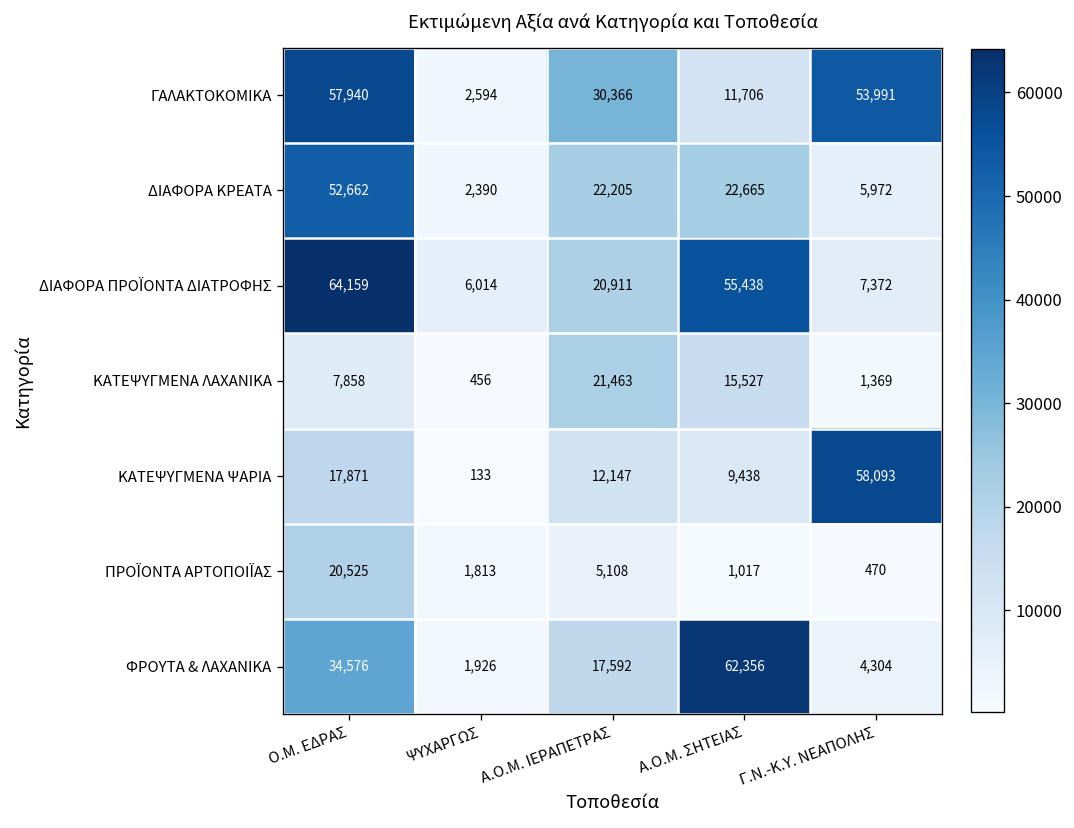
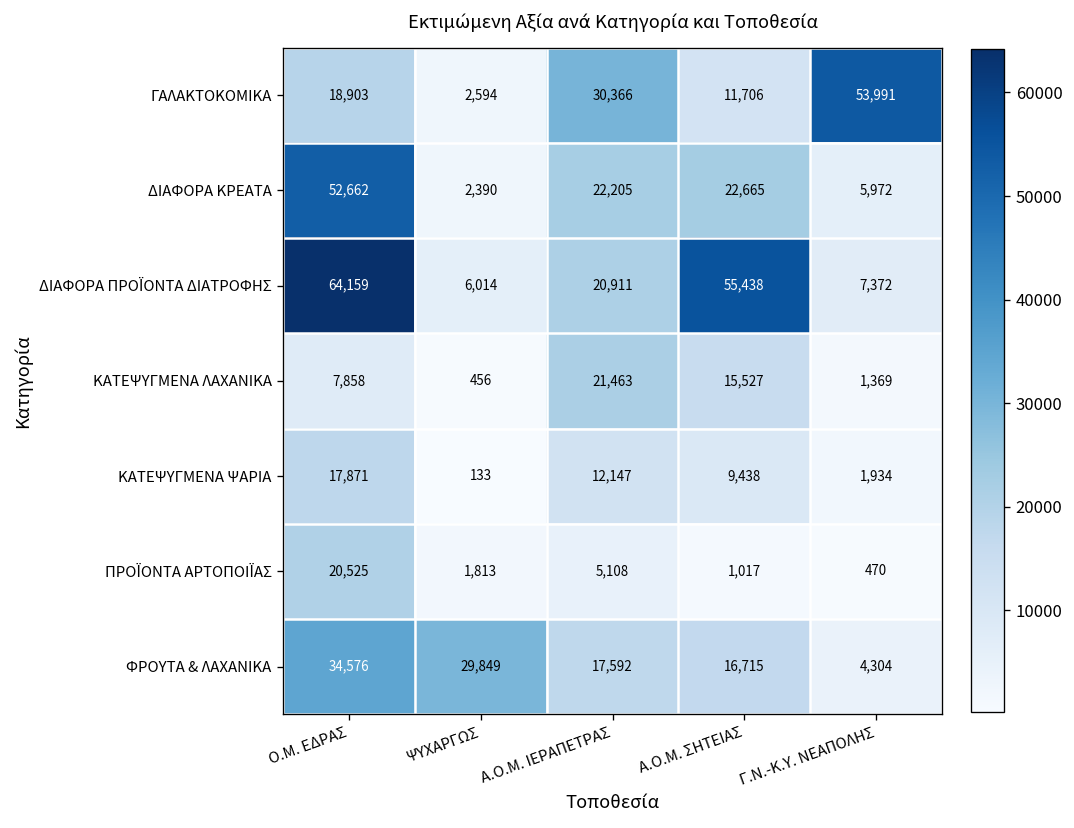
  {
    "ΓΑΛΑΚΤΟΚΟΜΙΚΑ": {
-     "Ο.Μ. ΕΔΡΑΣ": "57,940",
+     "Ο.Μ. ΕΔΡΑΣ": "18,903",
      "ΨΥΧΑΡΓΩΣ": "2,594",
      "Α.Ο.Μ. ΙΕΡΑΠΕΤΡΑΣ": "30,366",
      "Α.Ο.Μ. ΣΗΤΕΙΑΣ": "11,706",
      "Γ.Ν.-Κ.Υ. ΝΕΑΠΟΛΗΣ": "53,991"
    },
    "ΔΙΑΦΟΡΑ ΚΡΕΑΤΑ": {
      "Ο.Μ. ΕΔΡΑΣ": "52,662",
      "ΨΥΧΑΡΓΩΣ": "2,390",
      "Α.Ο.Μ. ΙΕΡΑΠΕΤΡΑΣ": "22,205",
      "Α.Ο.Μ. ΣΗΤΕΙΑΣ": "22,665",
      "Γ.Ν.-Κ.Υ. ΝΕΑΠΟΛΗΣ": "5,972"
    },
    "ΔΙΑΦΟΡΑ ΠΡΟΪΟΝΤΑ ΔΙΑΤΡΟΦΗΣ": {
      "Ο.Μ. ΕΔΡΑΣ": "64,159",
      "ΨΥΧΑΡΓΩΣ": "6,014",
      "Α.Ο.Μ. ΙΕΡΑΠΕΤΡΑΣ": "20,911",
      "Α.Ο.Μ. ΣΗΤΕΙΑΣ": "55,438",
      "Γ.Ν.-Κ.Υ. ΝΕΑΠΟΛΗΣ": "7,372"
    },
    "ΚΑΤΕΨΥΓΜΕΝΑ ΛΑΧΑΝΙΚΑ": {
      "Ο.Μ. ΕΔΡΑΣ": "7,858",
      "ΨΥΧΑΡΓΩΣ": "456",
      "Α.Ο.Μ. ΙΕΡΑΠΕΤΡΑΣ": "21,463",
      "Α.Ο.Μ. ΣΗΤΕΙΑΣ": "15,527",
      "Γ.Ν.-Κ.Υ. ΝΕΑΠΟΛΗΣ": "1,369"
    },
    "ΚΑΤΕΨΥΓΜΕΝΑ ΨΑΡΙΑ": {
      "Ο.Μ. ΕΔΡΑΣ": "17,871",
      "ΨΥΧΑΡΓΩΣ": "133",
      "Α.Ο.Μ. ΙΕΡΑΠΕΤΡΑΣ": "12,147",
      "Α.Ο.Μ. ΣΗΤΕΙΑΣ": "9,438",
-     "Γ.Ν.-Κ.Υ. ΝΕΑΠΟΛΗΣ": "58,093"
+     "Γ.Ν.-Κ.Υ. ΝΕΑΠΟΛΗΣ": "1,934"
    },
    "ΠΡΟΪΟΝΤΑ ΑΡΤΟΠΟΙΪΑΣ": {
      "Ο.Μ. ΕΔΡΑΣ": "20,525",
      "ΨΥΧΑΡΓΩΣ": "1,813",
      "Α.Ο.Μ. ΙΕΡΑΠΕΤΡΑΣ": "5,108",
      "Α.Ο.Μ. ΣΗΤΕΙΑΣ": "1,017",
      "Γ.Ν.-Κ.Υ. ΝΕΑΠΟΛΗΣ": "470"
    },
    "ΦΡΟΥΤΑ & ΛΑΧΑΝΙΚΑ": {
      "Ο.Μ. ΕΔΡΑΣ": "34,576",
-     "ΨΥΧΑΡΓΩΣ": "1,926",
+     "ΨΥΧΑΡΓΩΣ": "29,849",
      "Α.Ο.Μ. ΙΕΡΑΠΕΤΡΑΣ": "17,592",
-     "Α.Ο.Μ. ΣΗΤΕΙΑΣ": "62,356",
+     "Α.Ο.Μ. ΣΗΤΕΙΑΣ": "16,715",
      "Γ.Ν.-Κ.Υ. ΝΕΑΠΟΛΗΣ": "4,304"
    }
  }
